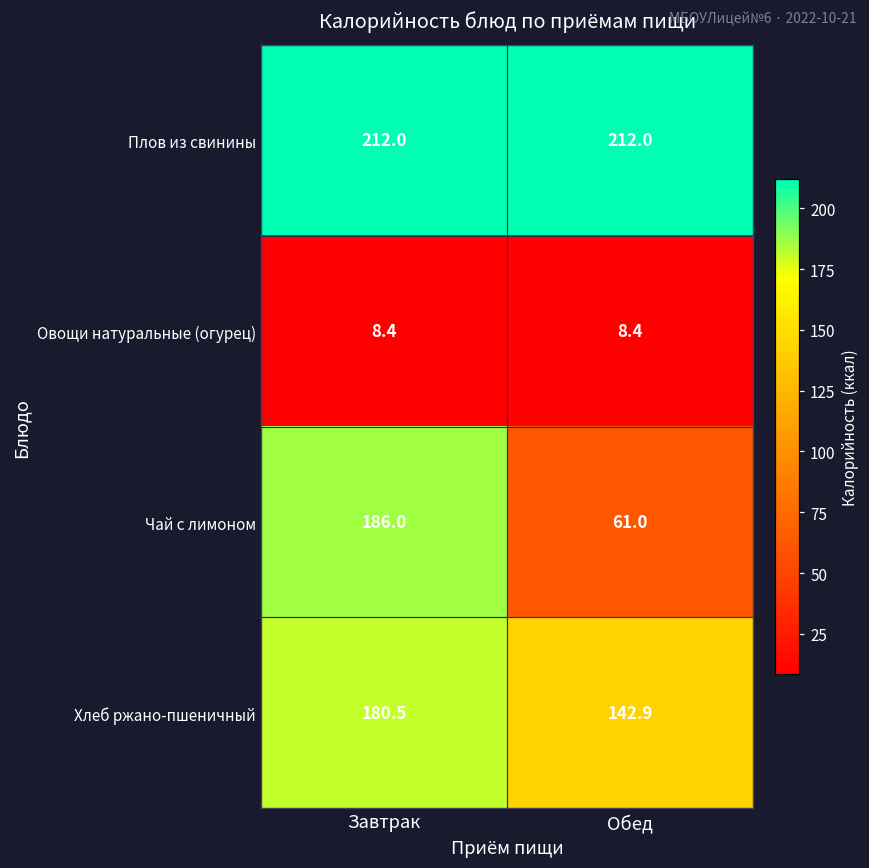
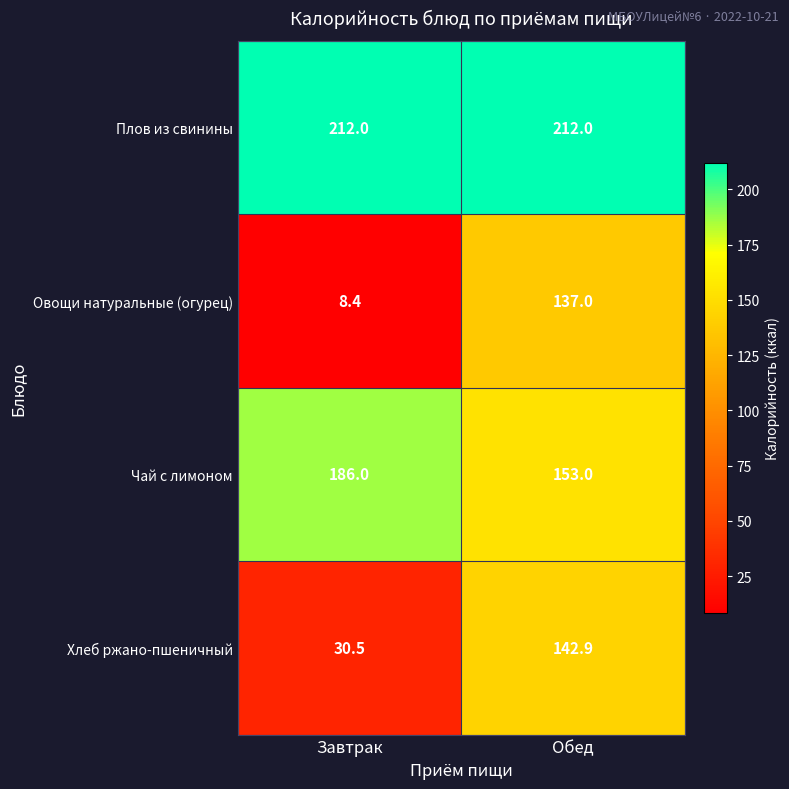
  {
    "Плов из свинины": {
      "Завтрак": 212.0,
      "Обед": 212.0
    },
    "Овощи натуральные (огурец)": {
      "Завтрак": 8.4,
-     "Обед": 8.4
+     "Обед": 137.0
    },
    "Чай с лимоном": {
      "Завтрак": 186.0,
-     "Обед": 61.0
+     "Обед": 153.0
    },
    "Хлеб ржано-пшеничный": {
-     "Завтрак": 180.5,
+     "Завтрак": 30.5,
      "Обед": 142.9
    }
  }
